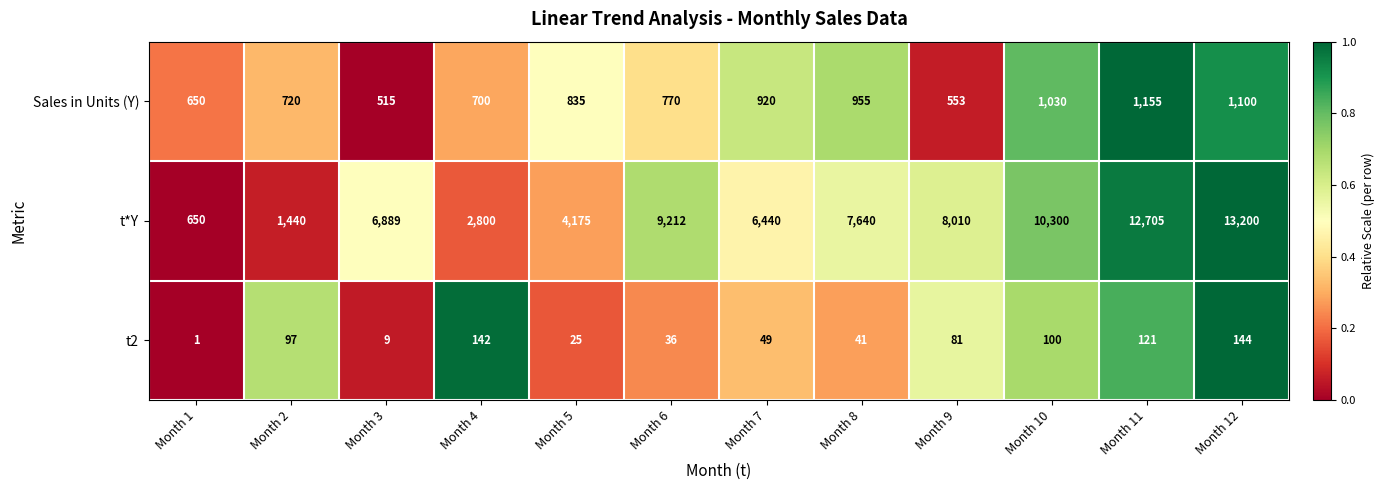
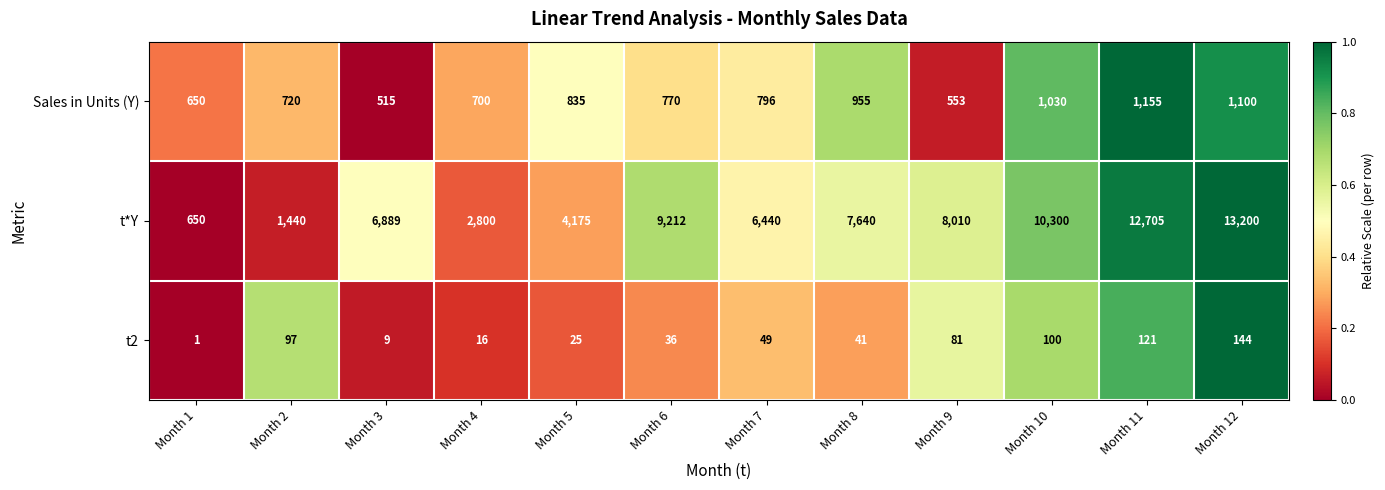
  {
    "Sales in Units (Y)": {
      "Month 1": "650",
      "Month 2": "720",
      "Month 3": "515",
      "Month 4": "700",
      "Month 5": "835",
      "Month 6": "770",
-     "Month 7": "920",
+     "Month 7": "796",
      "Month 8": "955",
      "Month 9": "553",
      "Month 10": "1,030",
      "Month 11": "1,155",
      "Month 12": "1,100"
    },
    "t*Y": {
      "Month 1": "650",
      "Month 2": "1,440",
      "Month 3": "6,889",
      "Month 4": "2,800",
      "Month 5": "4,175",
      "Month 6": "9,212",
      "Month 7": "6,440",
      "Month 8": "7,640",
      "Month 9": "8,010",
      "Month 10": "10,300",
      "Month 11": "12,705",
      "Month 12": "13,200"
    },
    "t2": {
      "Month 1": "1",
      "Month 2": "97",
      "Month 3": "9",
-     "Month 4": "142",
+     "Month 4": "16",
      "Month 5": "25",
      "Month 6": "36",
      "Month 7": "49",
      "Month 8": "41",
      "Month 9": "81",
      "Month 10": "100",
      "Month 11": "121",
      "Month 12": "144"
    }
  }
